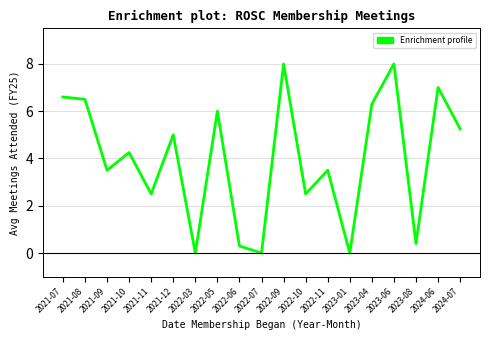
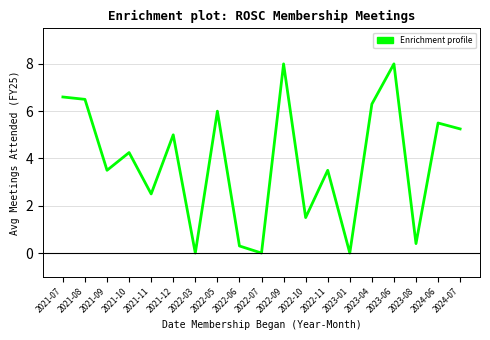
  {
    "2021-07": 6.6,
    "2021-08": 6.5,
    "2021-09": 3.5,
    "2021-10": 4.3,
    "2021-11": 2.5,
    "2021-12": 5.0,
    "2022-03": 0.0,
    "2022-05": 6.0,
    "2022-06": 0.3,
    "2022-07": 0.0,
    "2022-09": 8.0,
-   "2022-10": 2.5,
+   "2022-10": 1.5,
    "2022-11": 3.5,
    "2023-01": 0.0,
    "2023-04": 6.3,
    "2023-06": 8.0,
    "2023-08": 0.4,
-   "2024-06": 7.0,
+   "2024-06": 5.5,
    "2024-07": 5.3
  }
